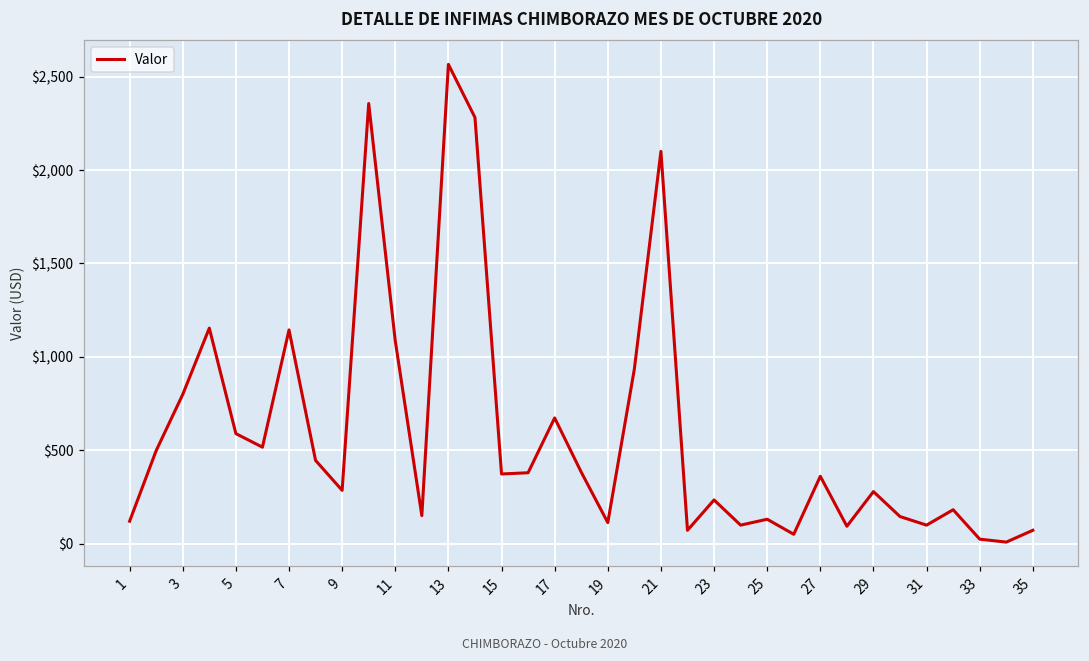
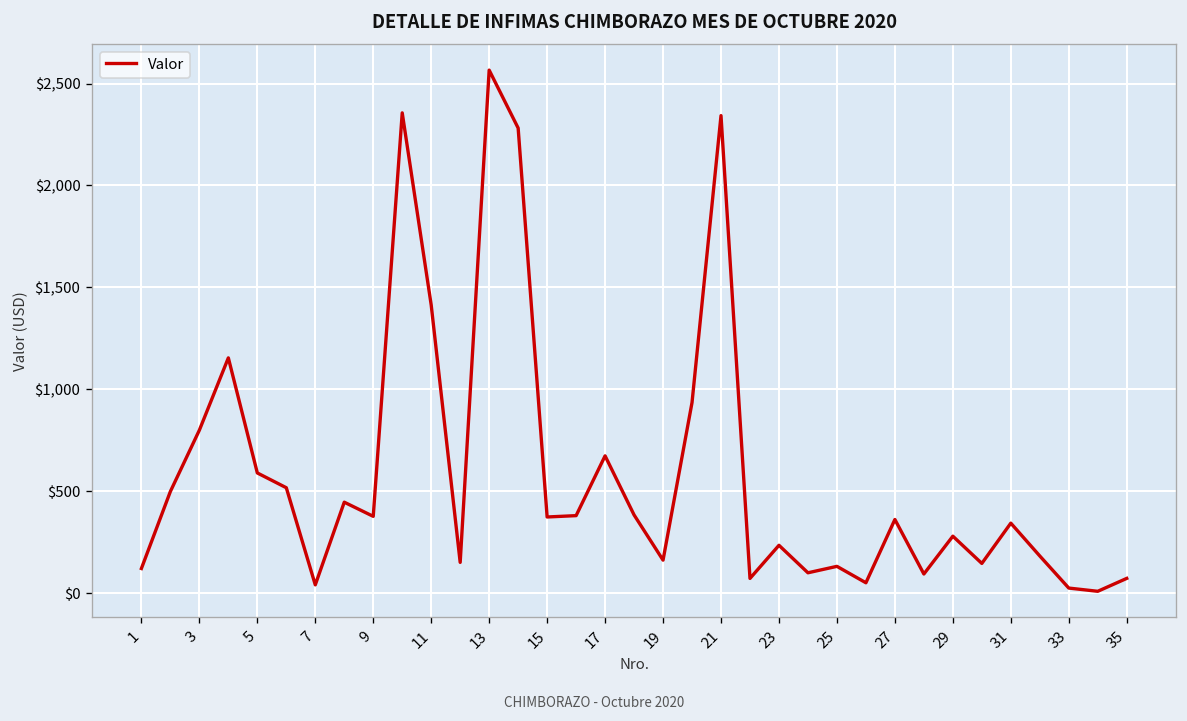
  {
    "1": "$120",
    "3": "$800",
    "5": "$590",
-   "7": "$1,140",
-   "9": "$290",
-   "11": "$1,090",
+   "7": "$40",
+   "9": "$380",
+   "11": "$1,410",
    "13": "$2,570",
    "15": "$370",
    "17": "$670",
-   "19": "$110",
-   "21": "$2,100",
+   "19": "$160",
+   "21": "$2,340",
    "23": "$230",
    "25": "$130",
    "27": "$360",
    "29": "$280",
-   "31": "$100",
+   "31": "$340",
    "33": "$20",
    "35": "$70"
  }
